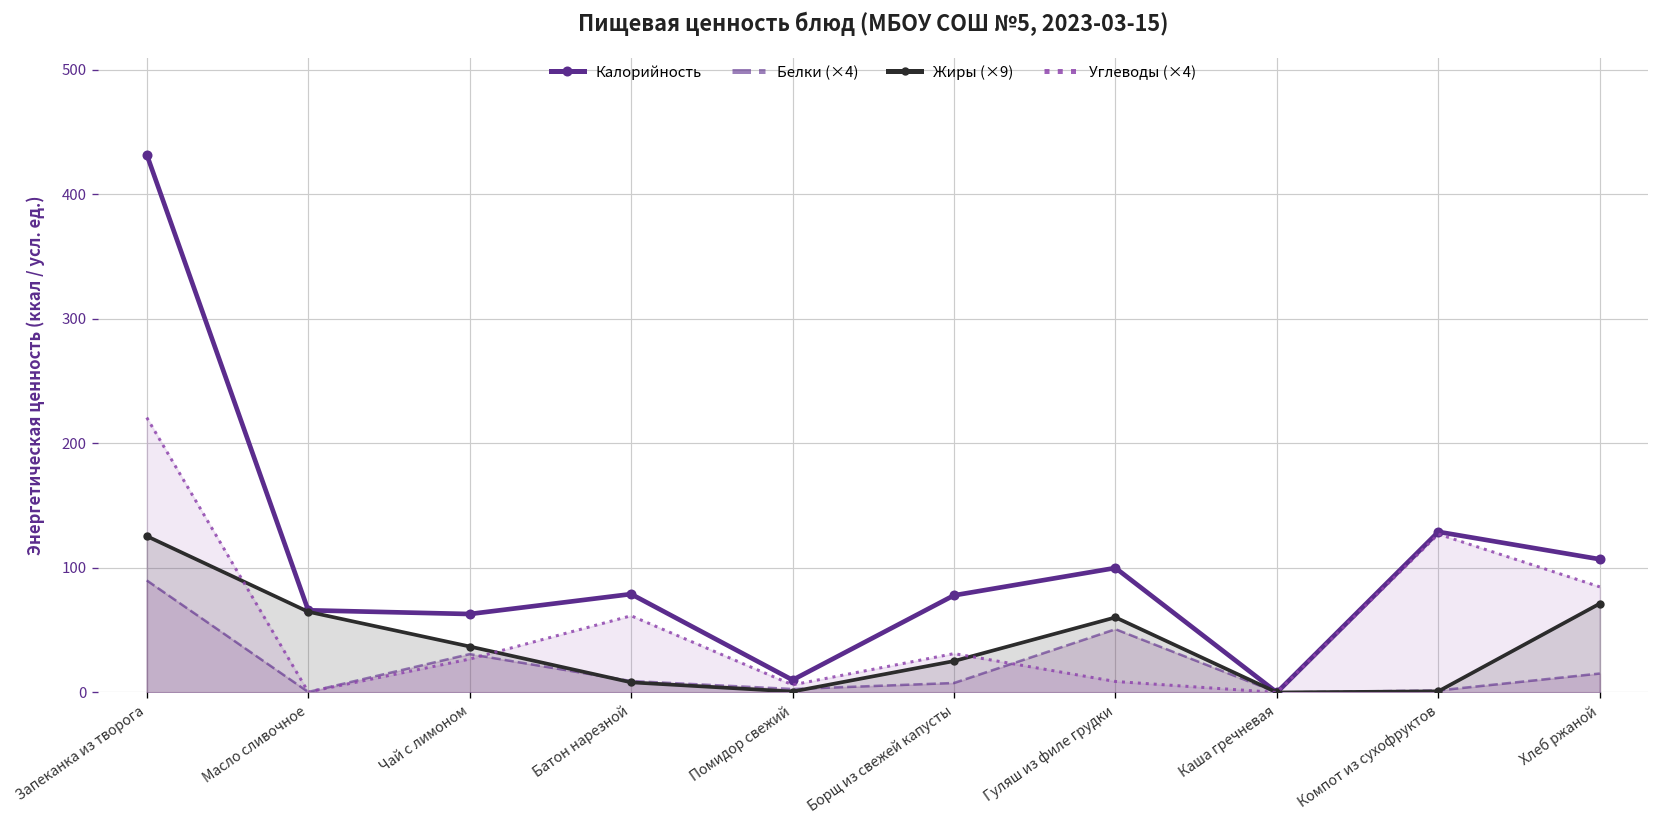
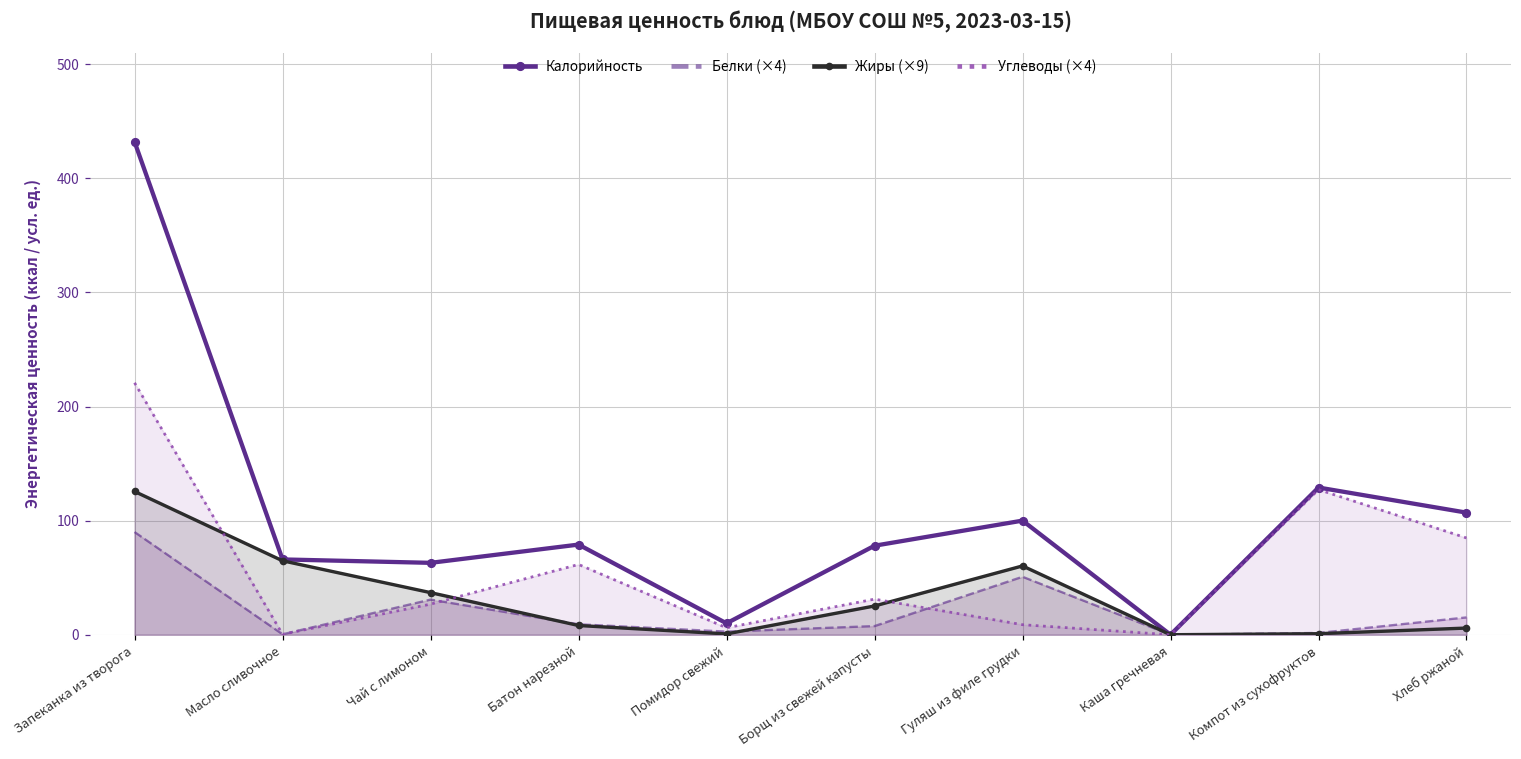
  {
    "Жиры (×9)": {
      "Запеканка из творога": 126,
      "Чай с лимоном": 37,
      "Борщ из свежей капусты": 25,
      "Гуляш из филе грудки": 60,
-     "Хлеб ржаной": 71
+     "Хлеб ржаной": 6
    }
  }
